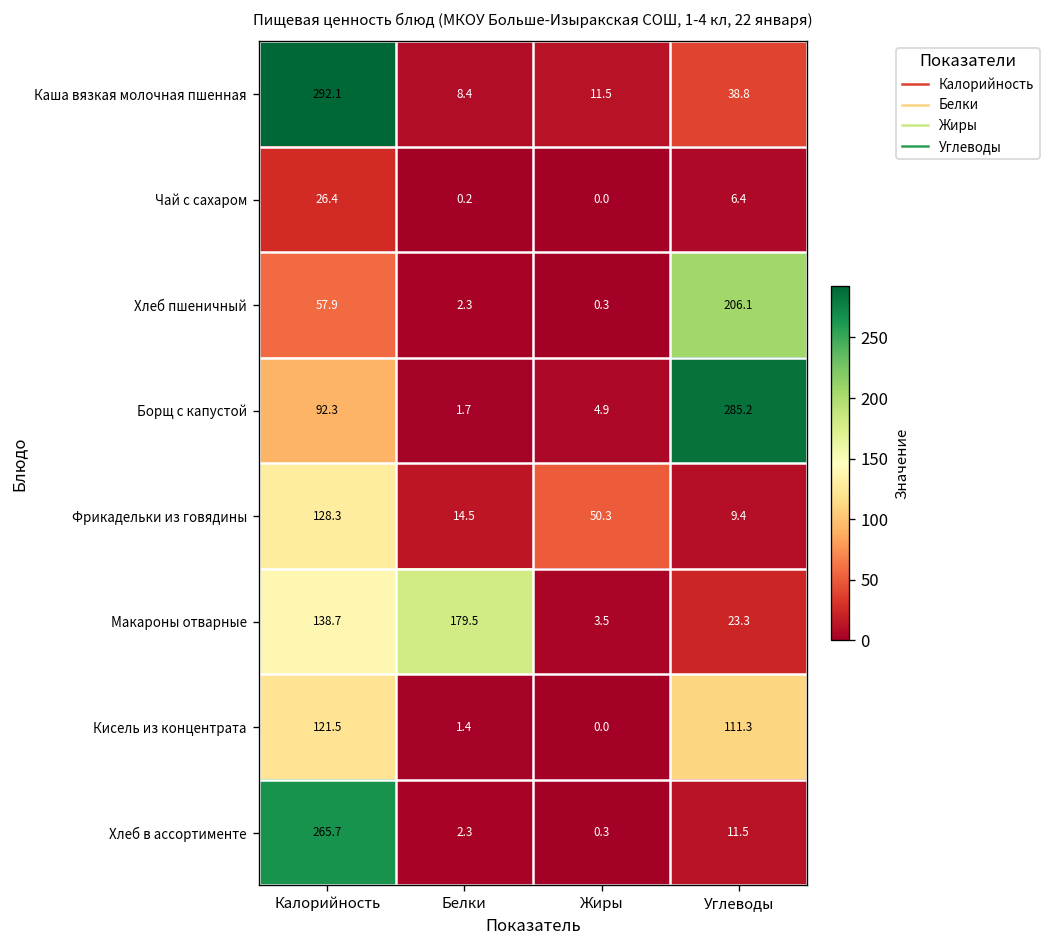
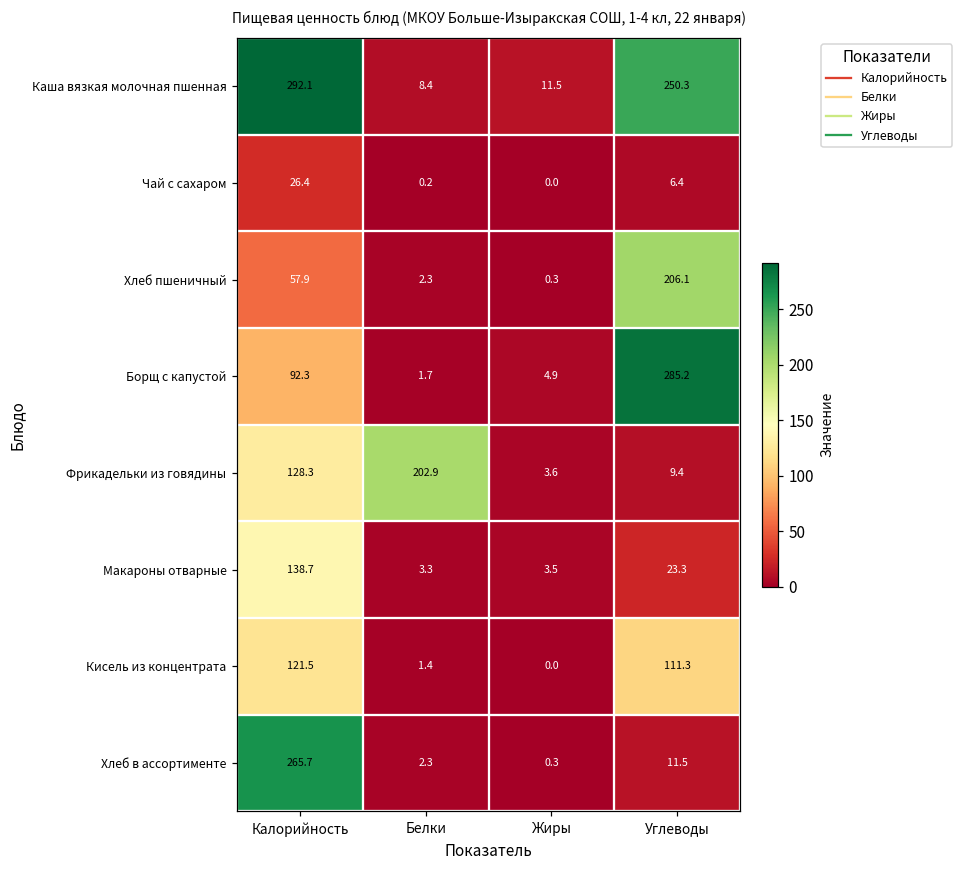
  {
    "Каша вязкая молочная пшенная": {
      "Калорийность": 292.1,
      "Белки": 8.4,
      "Жиры": 11.5,
-     "Углеводы": 38.8
+     "Углеводы": 250.3
    },
    "Чай с сахаром": {
      "Калорийность": 26.4,
      "Белки": 0.2,
      "Жиры": 0.0,
      "Углеводы": 6.4
    },
    "Хлеб пшеничный": {
      "Калорийность": 57.9,
      "Белки": 2.3,
      "Жиры": 0.3,
      "Углеводы": 206.1
    },
    "Борщ с капустой": {
      "Калорийность": 92.3,
      "Белки": 1.7,
      "Жиры": 4.9,
      "Углеводы": 285.2
    },
    "Фрикадельки из говядины": {
      "Калорийность": 128.3,
-     "Белки": 14.5,
-     "Жиры": 50.3,
+     "Белки": 202.9,
+     "Жиры": 3.6,
      "Углеводы": 9.4
    },
    "Макароны отварные": {
      "Калорийность": 138.7,
-     "Белки": 179.5,
+     "Белки": 3.3,
      "Жиры": 3.5,
      "Углеводы": 23.3
    },
    "Кисель из концентрата": {
      "Калорийность": 121.5,
      "Белки": 1.4,
      "Жиры": 0.0,
      "Углеводы": 111.3
    },
    "Хлеб в ассортименте": {
      "Калорийность": 265.7,
      "Белки": 2.3,
      "Жиры": 0.3,
      "Углеводы": 11.5
    }
  }
